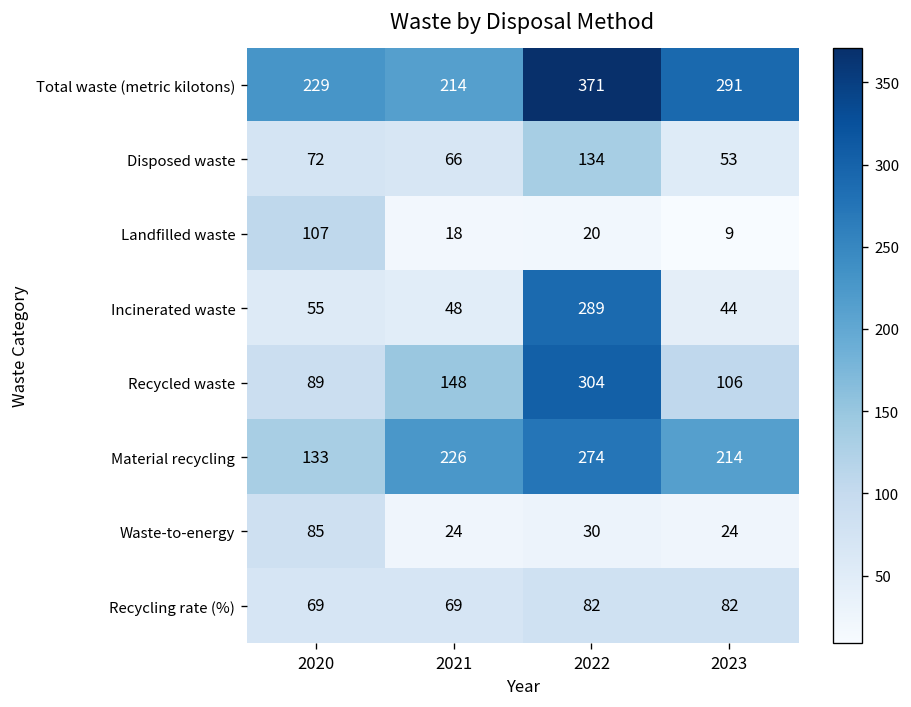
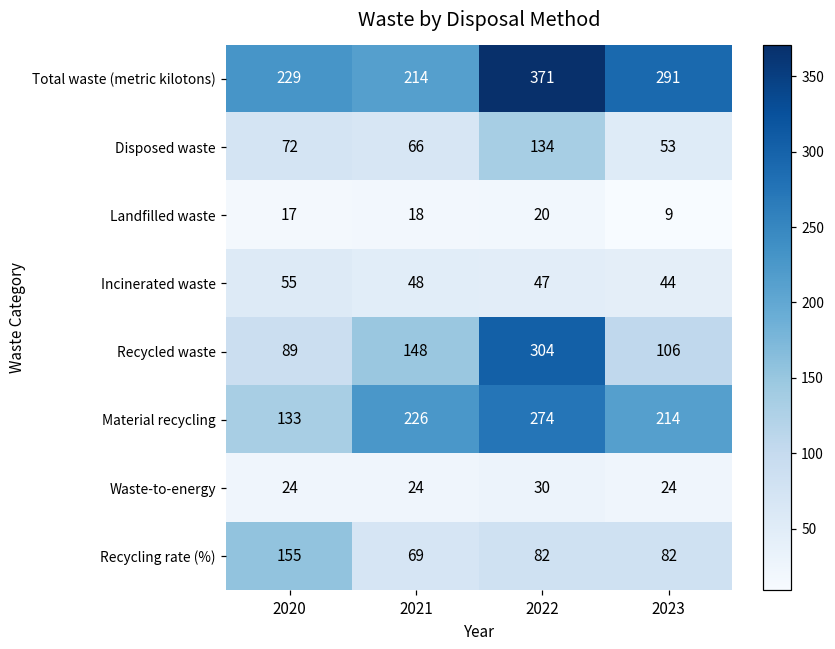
  {
    "Total waste (metric kilotons)": {
      "2020": 229,
      "2021": 214,
      "2022": 371,
      "2023": 291
    },
    "Disposed waste": {
      "2020": 72,
      "2021": 66,
      "2022": 134,
      "2023": 53
    },
    "Landfilled waste": {
-     "2020": 107,
+     "2020": 17,
      "2021": 18,
      "2022": 20,
      "2023": 9
    },
    "Incinerated waste": {
      "2020": 55,
      "2021": 48,
-     "2022": 289,
+     "2022": 47,
      "2023": 44
    },
    "Recycled waste": {
      "2020": 89,
      "2021": 148,
      "2022": 304,
      "2023": 106
    },
    "Material recycling": {
      "2020": 133,
      "2021": 226,
      "2022": 274,
      "2023": 214
    },
    "Waste-to-energy": {
-     "2020": 85,
+     "2020": 24,
      "2021": 24,
      "2022": 30,
      "2023": 24
    },
    "Recycling rate (%)": {
-     "2020": 69,
+     "2020": 155,
      "2021": 69,
      "2022": 82,
      "2023": 82
    }
  }
